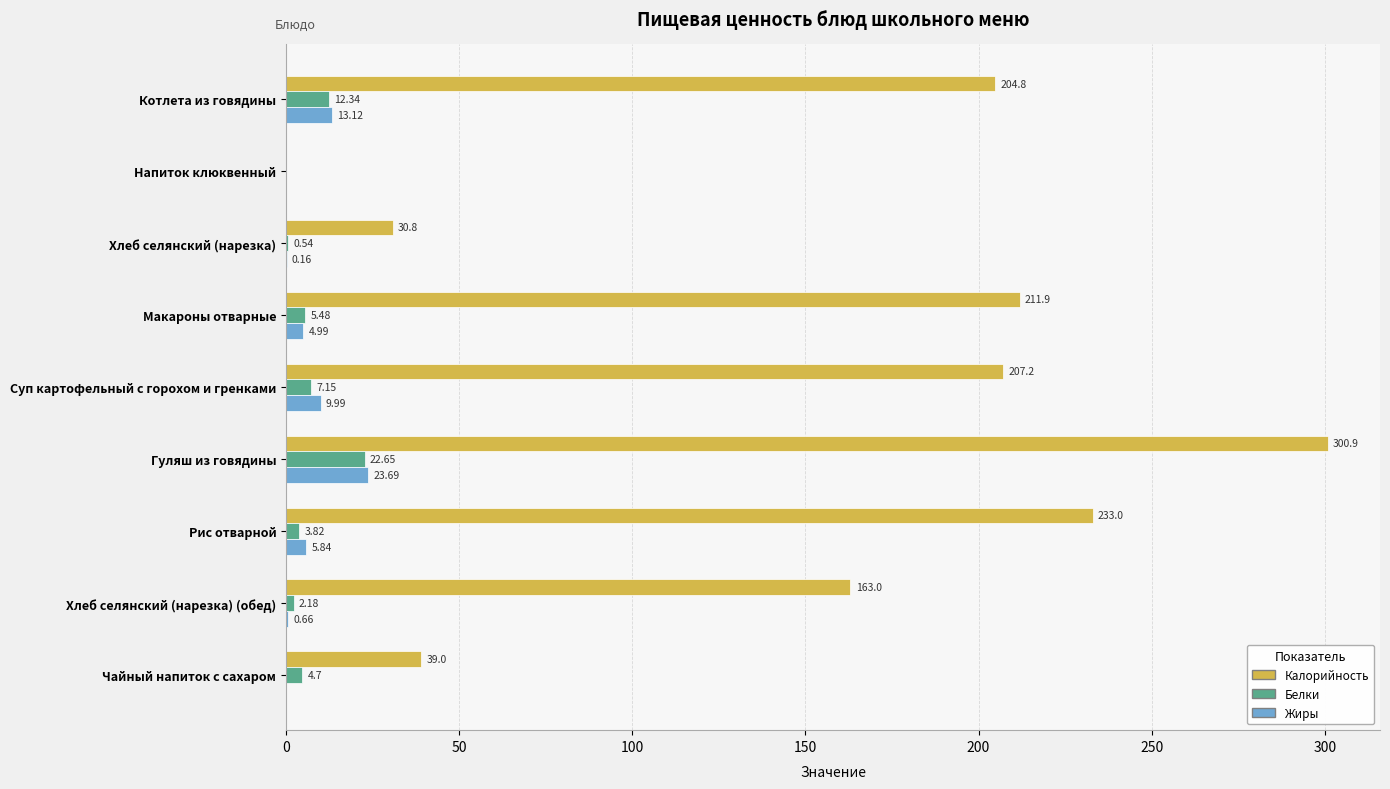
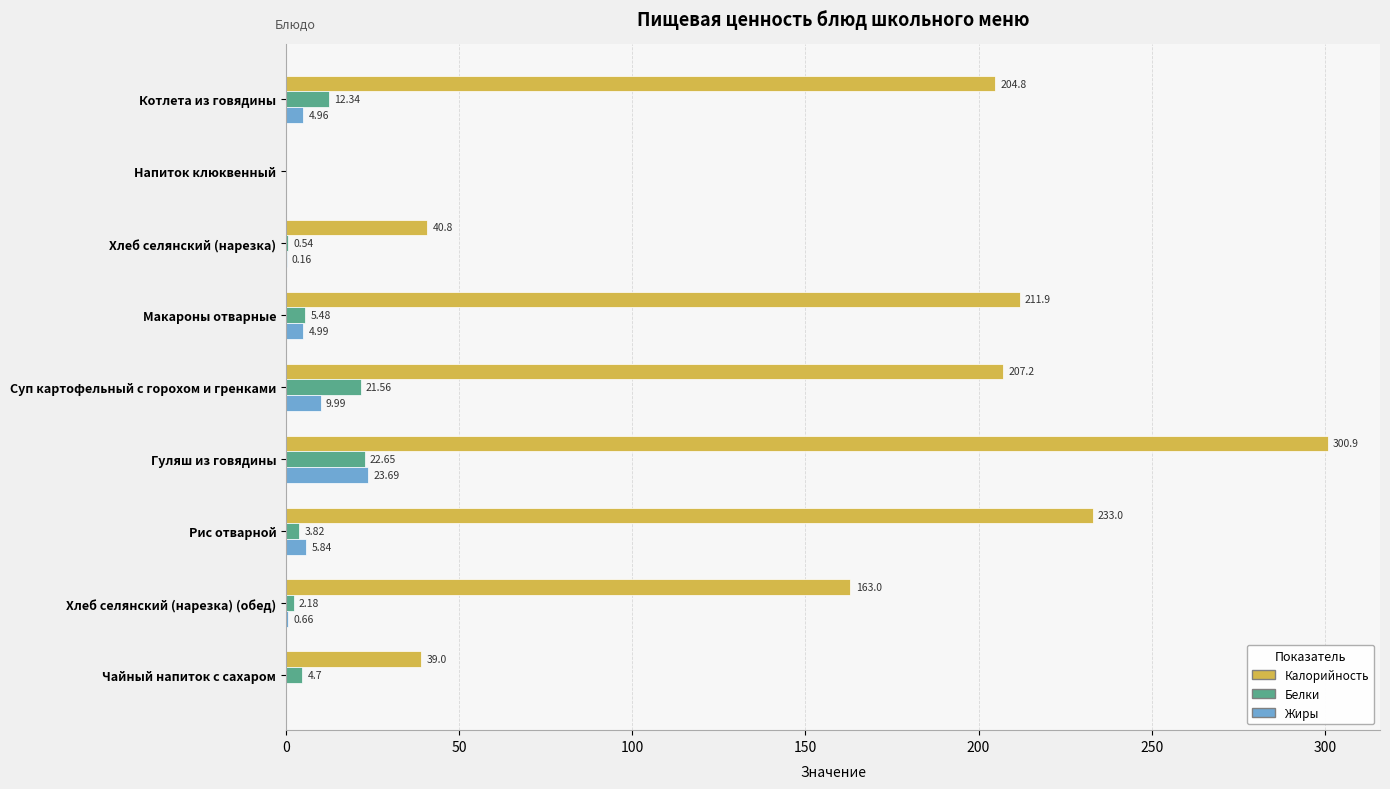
  {
    "Калорийность": {
      "Котлета из говядины": 204.8,
-     "Хлеб селянский (нарезка)": 30.8,
+     "Хлеб селянский (нарезка)": 40.8,
      "Макароны отварные": 211.9,
      "Суп картофельный с горохом и гренками": 207.2,
      "Гуляш из говядины": 300.9,
      "Рис отварной": 233.0,
      "Хлеб селянский (нарезка) (обед)": 163.0,
      "Чайный напиток с сахаром": 39.0
    },
    "Белки": {
      "Котлета из говядины": 12.34,
      "Хлеб селянский (нарезка)": 0.54,
      "Макароны отварные": 5.48,
-     "Суп картофельный с горохом и гренками": 7.15,
+     "Суп картофельный с горохом и гренками": 21.56,
      "Гуляш из говядины": 22.65,
      "Рис отварной": 3.82,
      "Хлеб селянский (нарезка) (обед)": 2.18,
      "Чайный напиток с сахаром": 4.7
    },
    "Жиры": {
-     "Котлета из говядины": 13.12,
+     "Котлета из говядины": 4.96,
      "Хлеб селянский (нарезка)": 0.16,
      "Макароны отварные": 4.99,
      "Суп картофельный с горохом и гренками": 9.99,
      "Гуляш из говядины": 23.69,
      "Рис отварной": 5.84,
      "Хлеб селянский (нарезка) (обед)": 0.66
    }
  }
